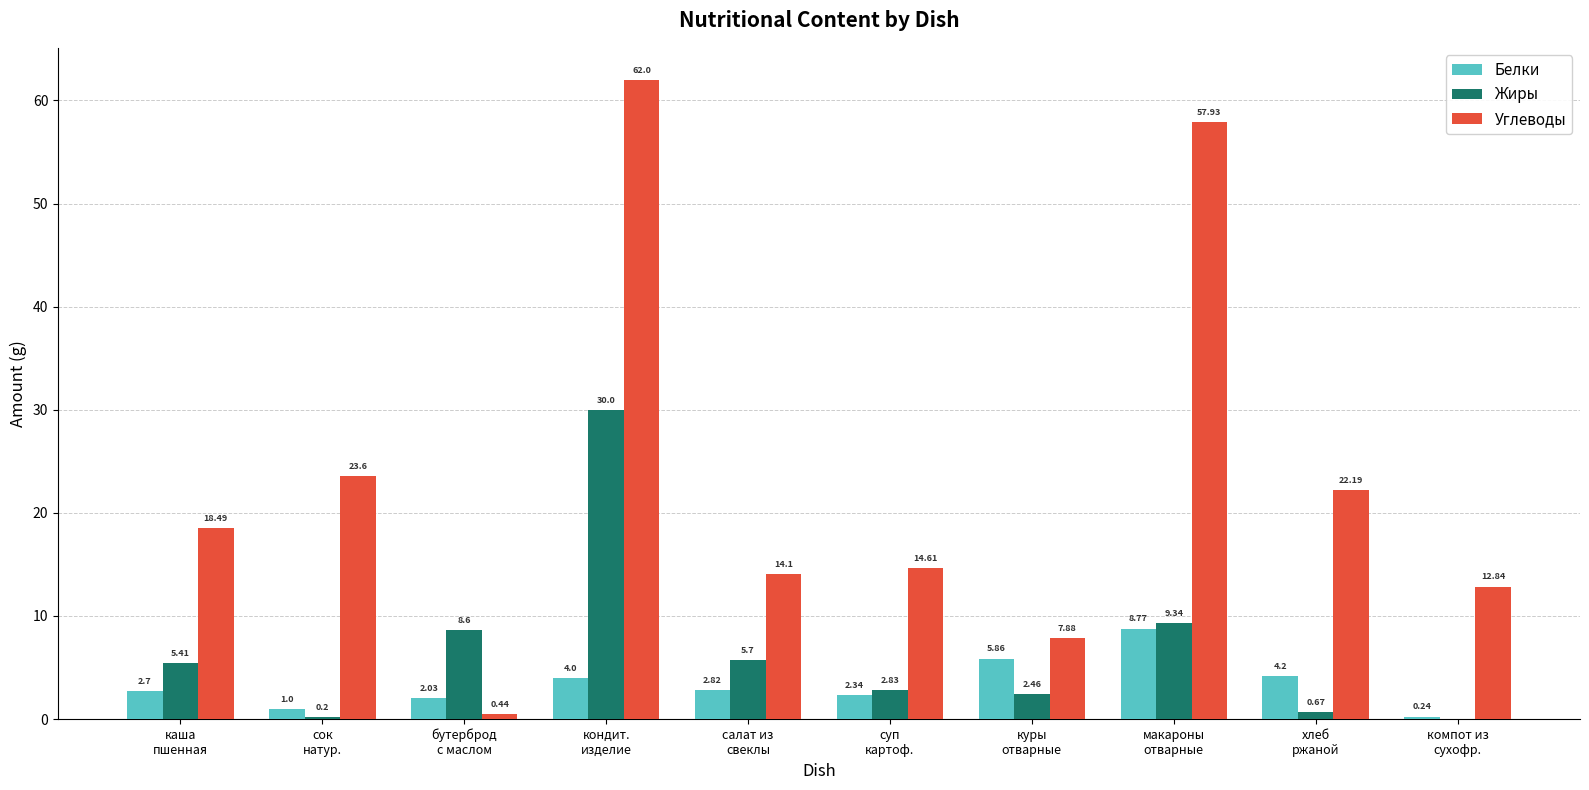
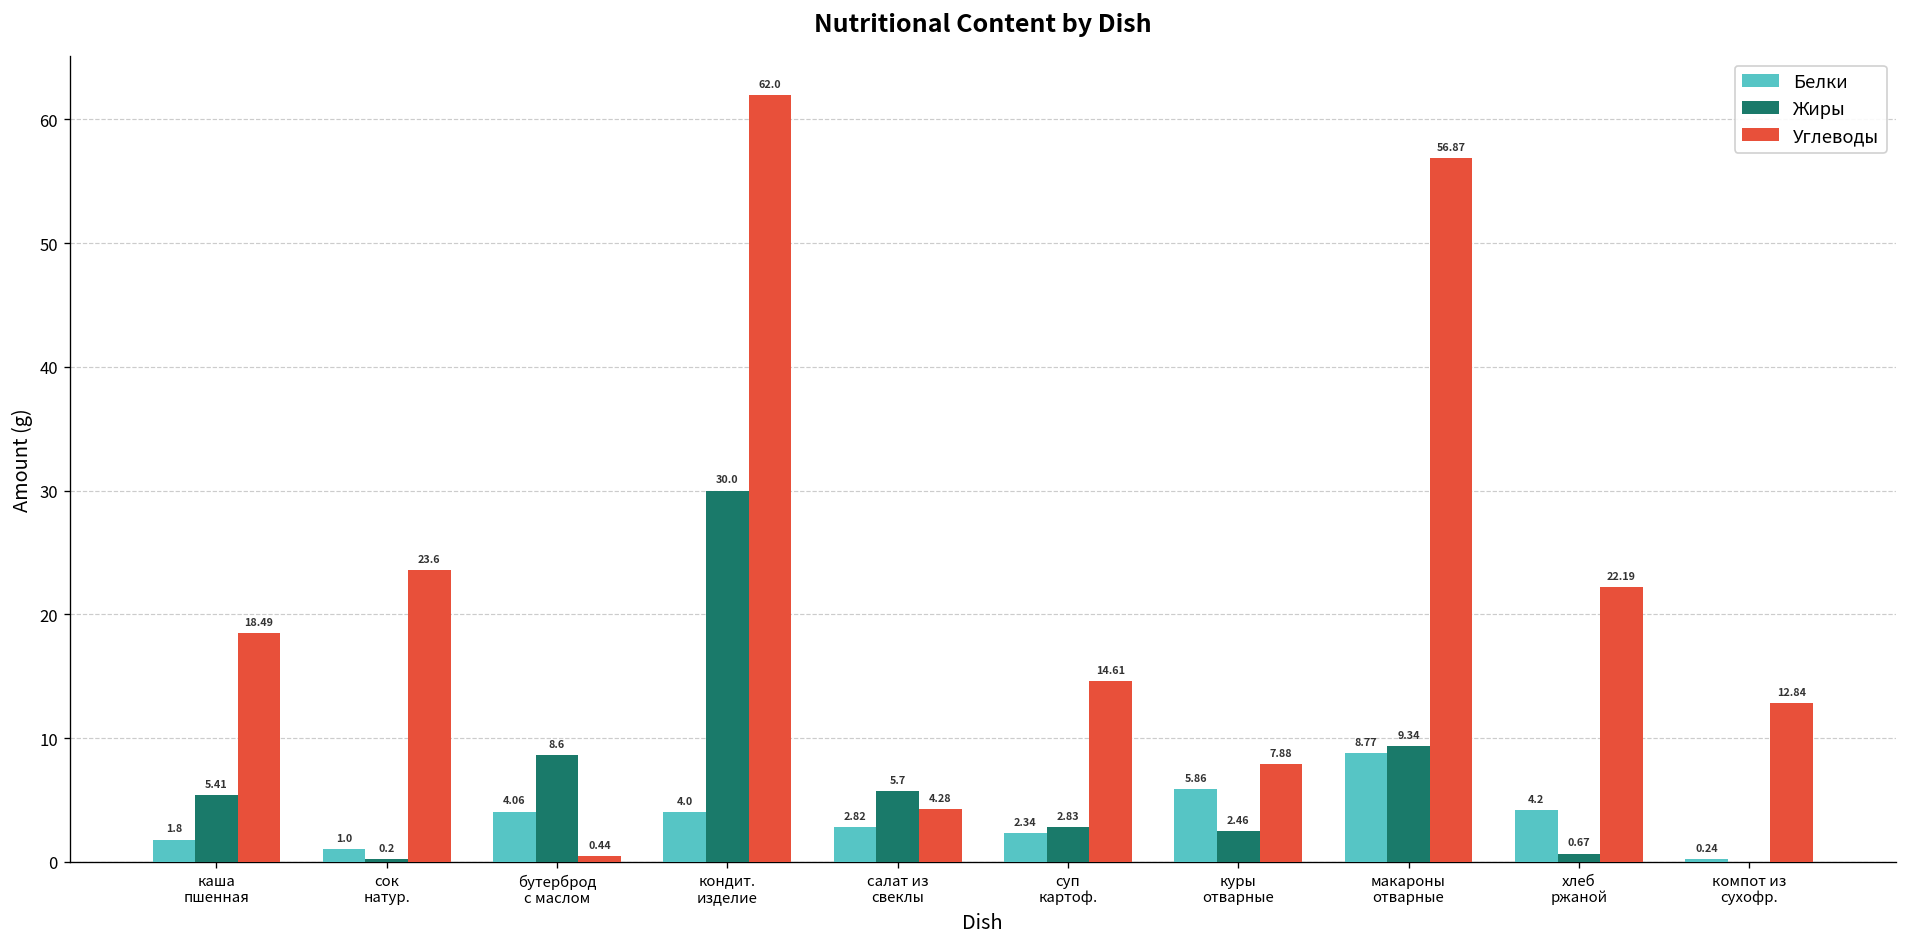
  {
    "Белки": {
-     "каша пшенная": 2.7,
+     "каша пшенная": 1.8,
      "сок натур.": 1.0,
-     "бутерброд с маслом": 2.03,
+     "бутерброд с маслом": 4.06,
      "кондит. изделие": 4.0,
      "салат из свеклы": 2.82,
      "суп картоф.": 2.34,
      "куры отварные": 5.86,
      "макароны отварные": 8.77,
      "хлеб ржаной": 4.2,
      "компот из сухофр.": 0.24
    },
    "Жиры": {
      "каша пшенная": 5.41,
      "сок натур.": 0.2,
      "бутерброд с маслом": 8.6,
      "кондит. изделие": 30.0,
      "салат из свеклы": 5.7,
      "суп картоф.": 2.83,
      "куры отварные": 2.46,
      "макароны отварные": 9.34,
      "хлеб ржаной": 0.67
    },
    "Углеводы": {
      "каша пшенная": 18.49,
      "сок натур.": 23.6,
      "бутерброд с маслом": 0.44,
      "кондит. изделие": 62.0,
-     "салат из свеклы": 14.1,
+     "салат из свеклы": 4.28,
      "суп картоф.": 14.61,
      "куры отварные": 7.88,
-     "макароны отварные": 57.93,
+     "макароны отварные": 56.87,
      "хлеб ржаной": 22.19,
      "компот из сухофр.": 12.84
    }
  }
